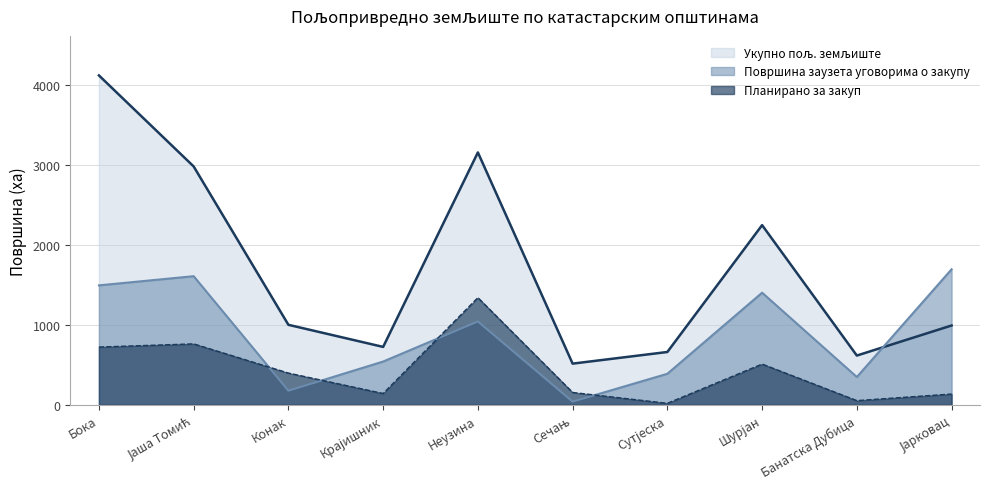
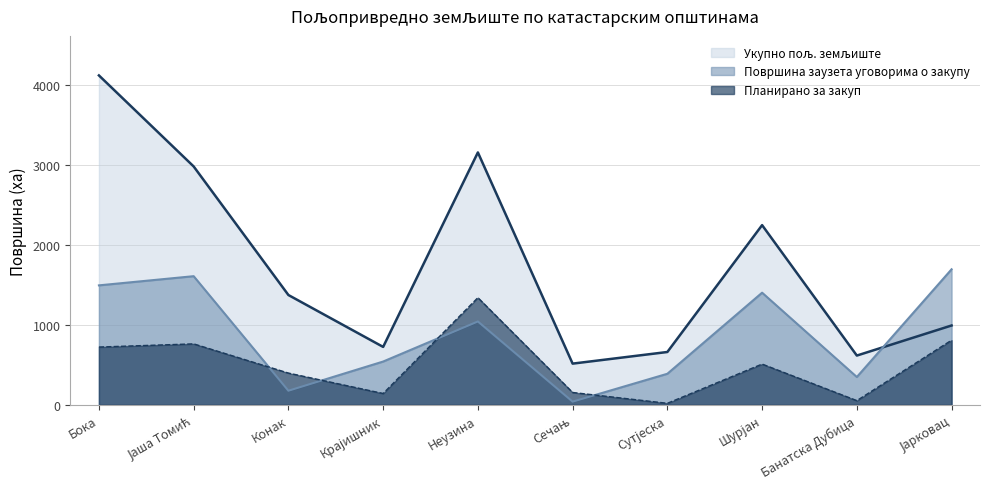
  {
    "Укупно пољ. земљиште": {
      "Бока": 4100,
      "Јаша Томић": 3000,
-     "Конак": 1000,
+     "Конак": 1400,
      "Крајишник": 700,
      "Неузина": 3200,
      "Сечањ": 500,
      "Сутјеска": 700,
      "Шурјан": 2300,
      "Банатска Дубица": 600,
      "Јарковац": 1000
    },
    "Површина заузета уговорима о закупу": {
      "Бока": 1500,
      "Јаша Томић": 1600,
      "Конак": 200,
      "Крајишник": 500,
      "Неузина": 1000,
      "Сечањ": 0,
      "Сутјеска": 400,
      "Шурјан": 1400,
      "Банатска Дубица": 300,
      "Јарковац": 1700
    },
    "Планирано за закуп": {
      "Бока": 700,
      "Јаша Томић": 800,
      "Конак": 400,
      "Крајишник": 100,
      "Неузина": 1300,
      "Сечањ": 200,
      "Сутјеска": 0,
      "Шурјан": 500,
      "Банатска Дубица": 100,
-     "Јарковац": 100
+     "Јарковац": 800
    }
  }
